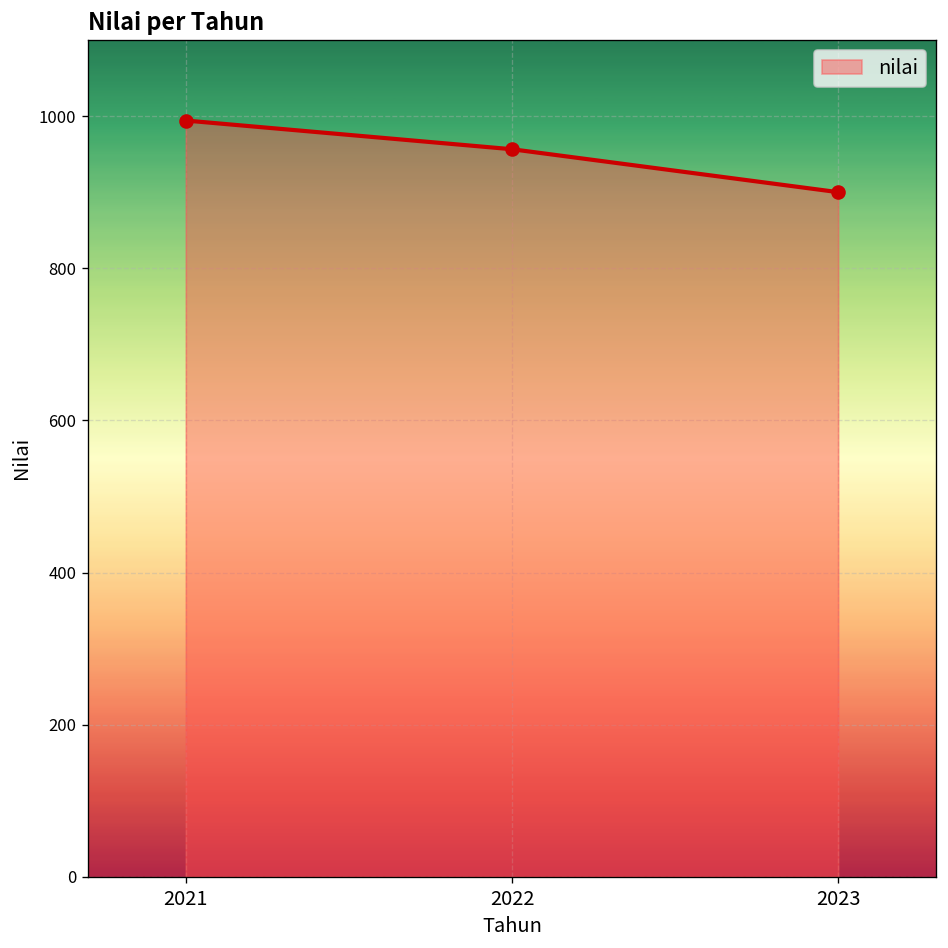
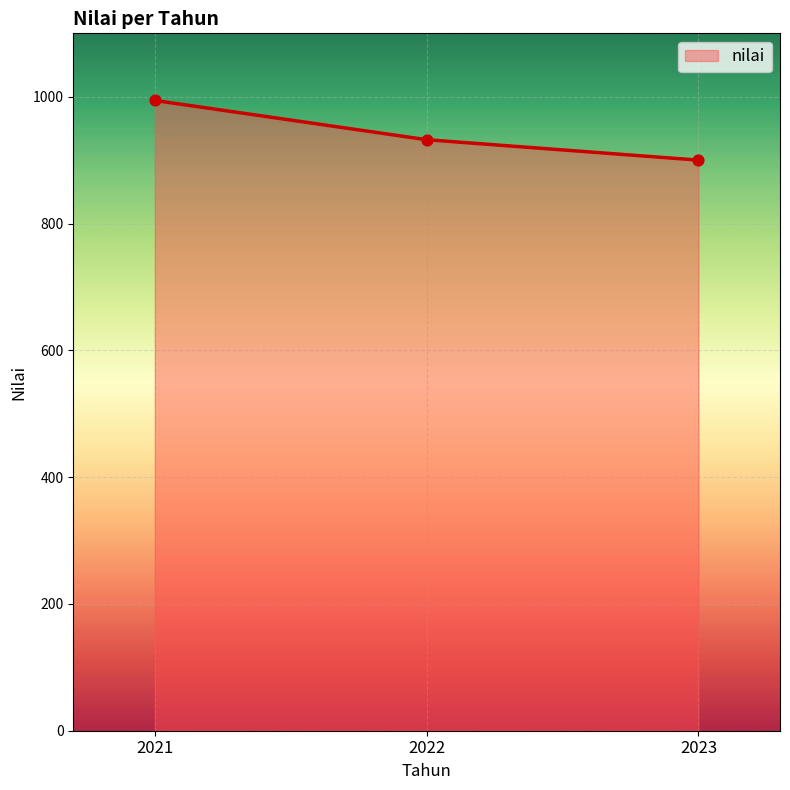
  {
    "2021": 990,
-   "2022": 960,
+   "2022": 930,
    "2023": 900
  }
